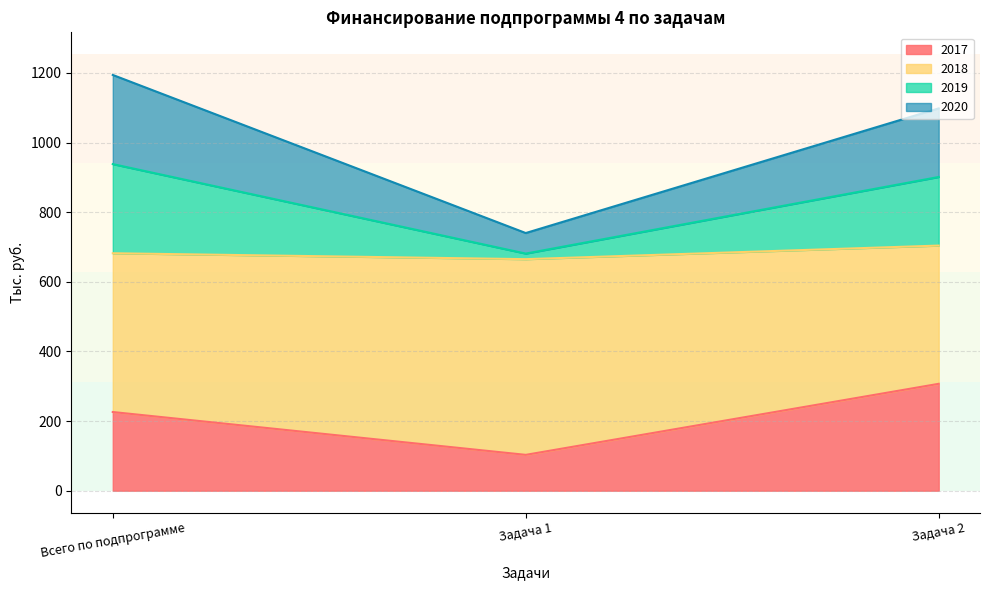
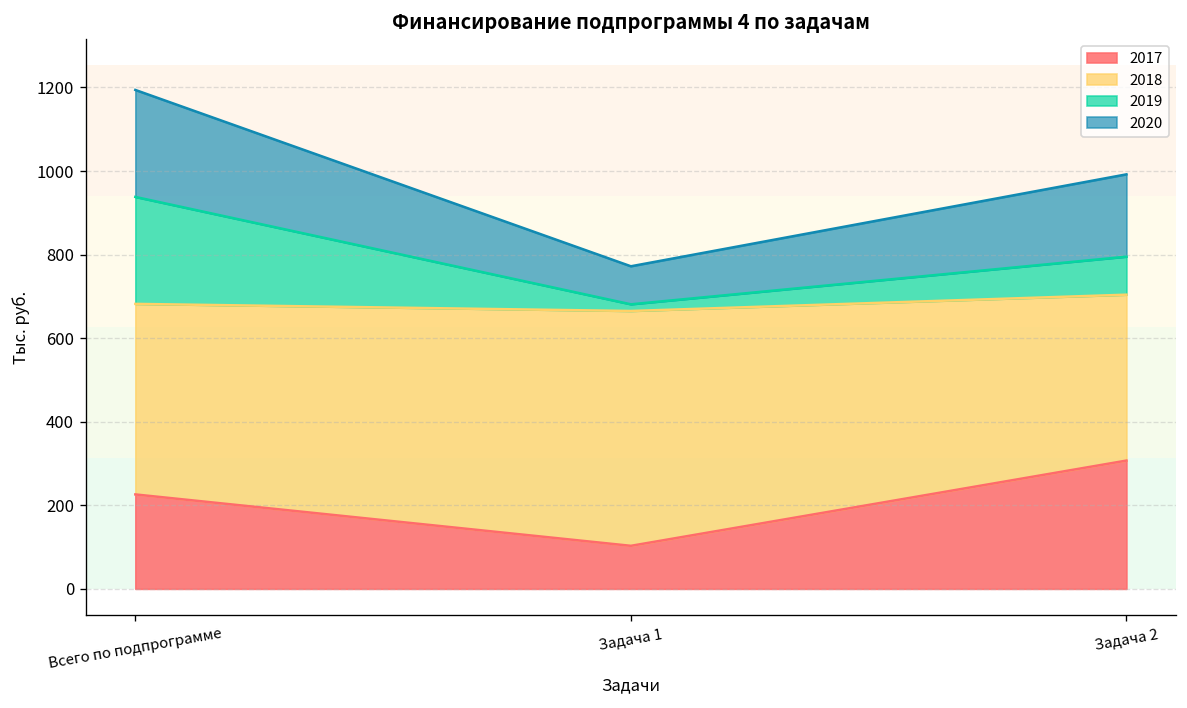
  {
    "2017": {
      "Всего по подпрограмме": 230,
      "Задача 1": 100,
      "Задача 2": 310
    },
    "2018": {
      "Всего по подпрограмме": 460,
      "Задача 1": 560,
      "Задача 2": 400
    },
    "2019": {
      "Всего по подпрограмме": 260,
      "Задача 1": 20,
-     "Задача 2": 200
+     "Задача 2": 90
    },
    "2020": {
      "Всего по подпрограмме": 260,
-     "Задача 1": 60
+     "Задача 1": 90
    }
  }
